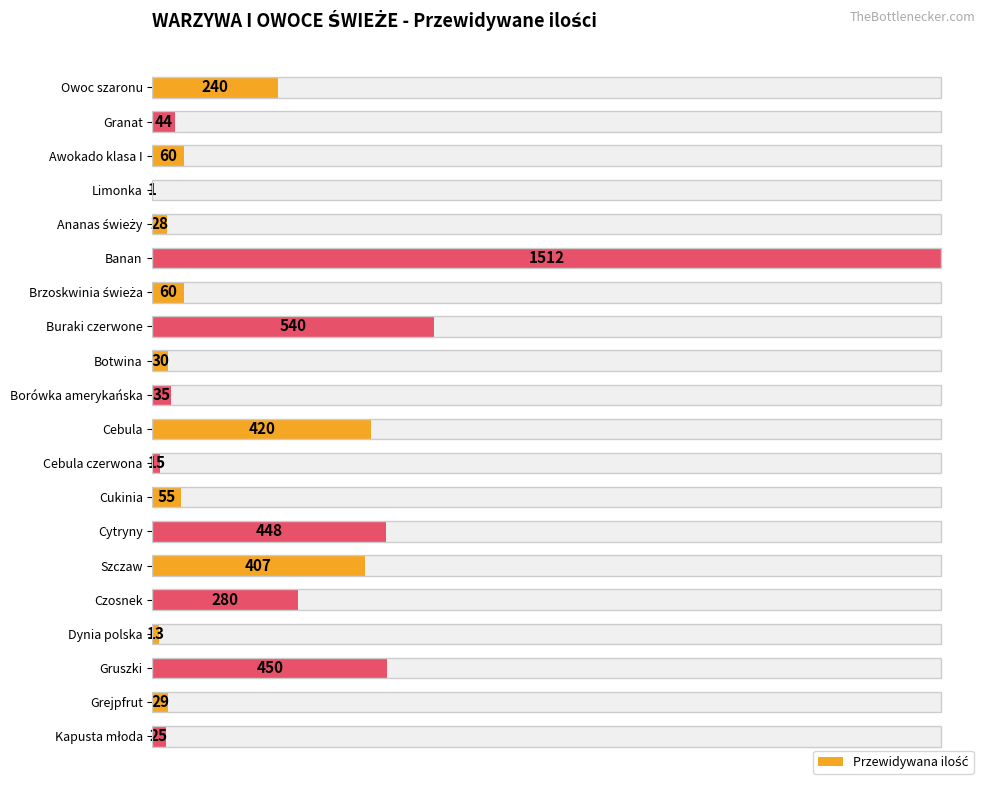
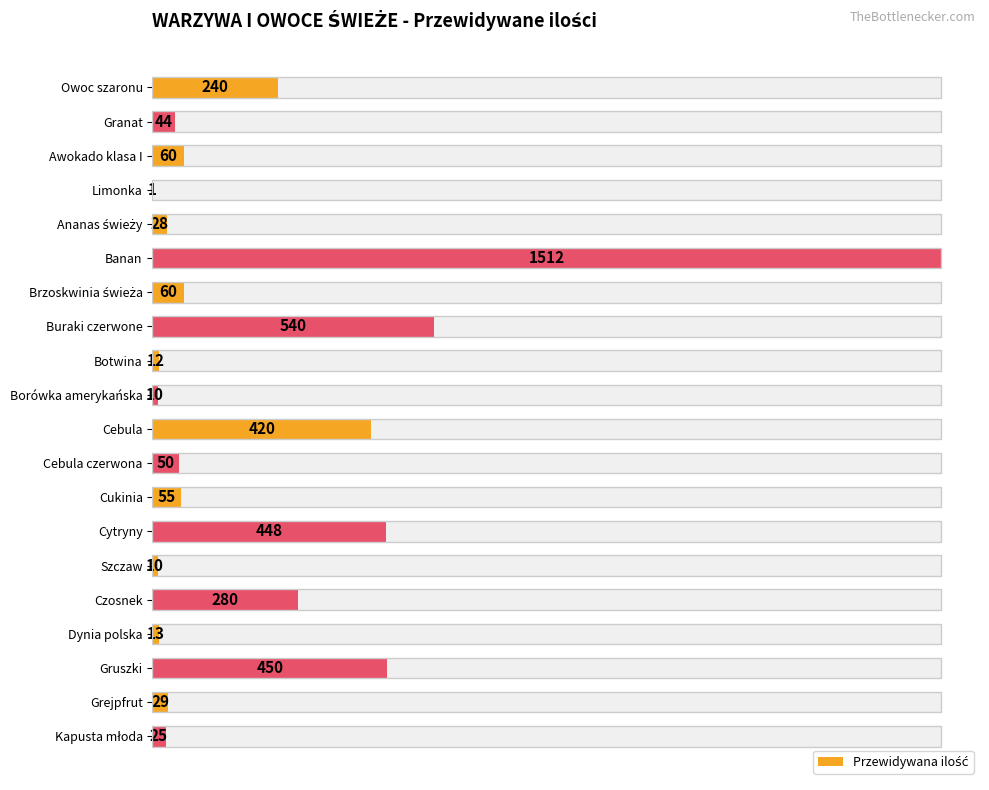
  {
    "Przewidywana ilość": {
      "Limonka": 1,
      "Banan": 1512,
-     "Botwina": 30,
-     "Borówka amerykańska": 35,
-     "Cebula czerwona": 15,
-     "Szczaw": 407
+     "Botwina": 12,
+     "Borówka amerykańska": 10,
+     "Cebula czerwona": 50,
+     "Szczaw": 10
    }
  }
